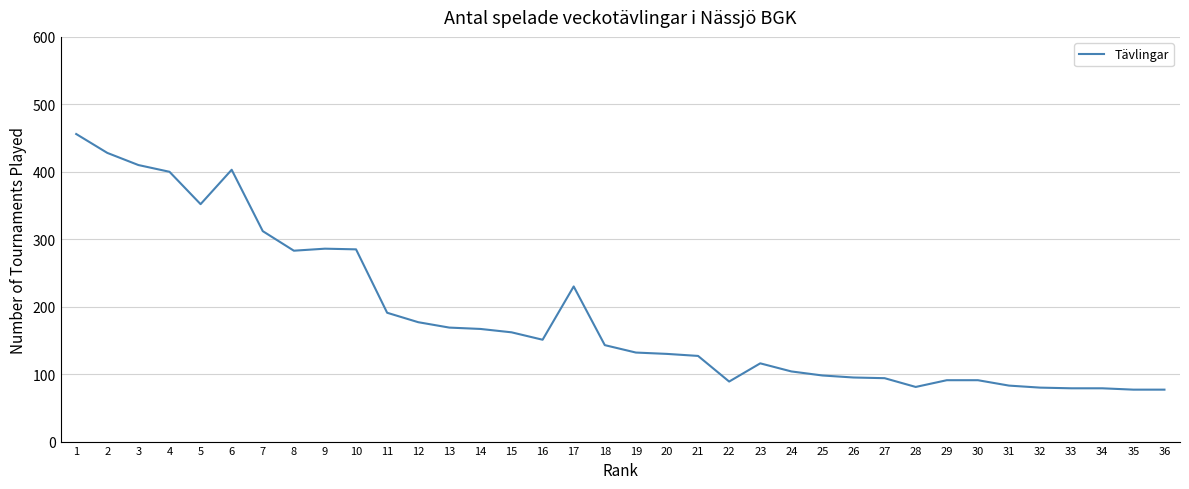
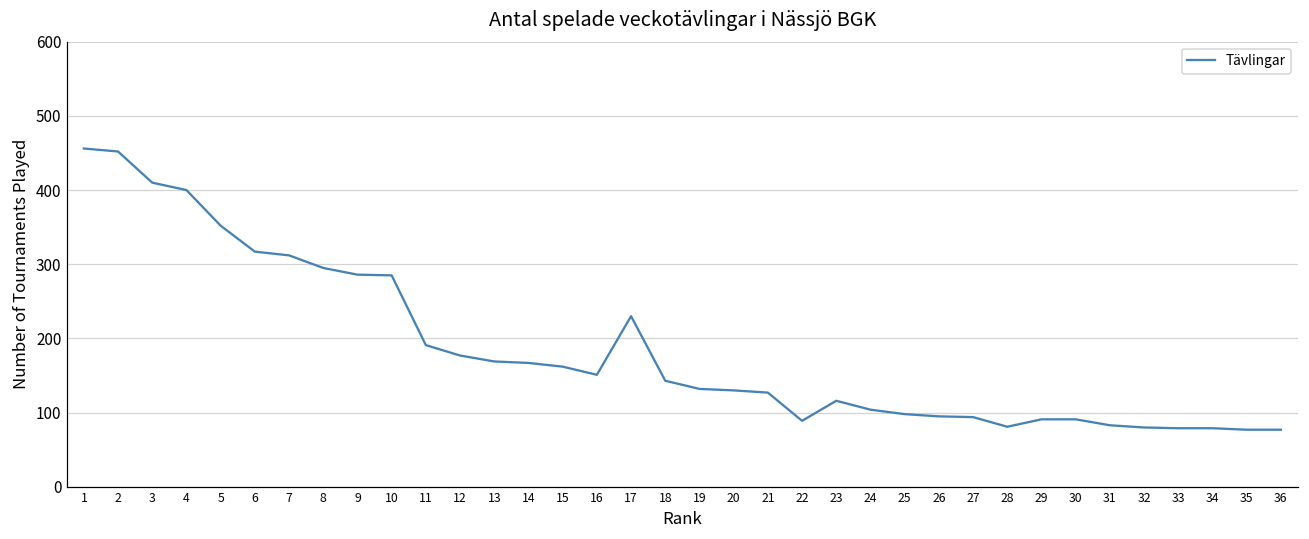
  {
    "1": 460,
-   "2": 430,
+   "2": 450,
    "3": 410,
    "4": 400,
    "5": 350,
-   "6": 400,
+   "6": 320,
    "7": 310,
-   "8": 280,
+   "8": 300,
    "9": 290,
    "10": 290,
    "11": 190,
    "12": 180,
    "13": 170,
    "14": 170,
    "15": 160,
    "16": 150,
    "17": 230,
    "18": 140,
    "19": 130,
    "20": 130,
    "21": 130,
    "22": 90,
    "23": 120,
    "24": 100,
    "25": 100,
    "26": 100,
    "27": 90,
    "28": 80,
    "29": 90,
    "30": 90,
    "31": 80,
    "32": 80,
    "33": 80,
    "34": 80,
    "35": 80,
    "36": 80
  }
